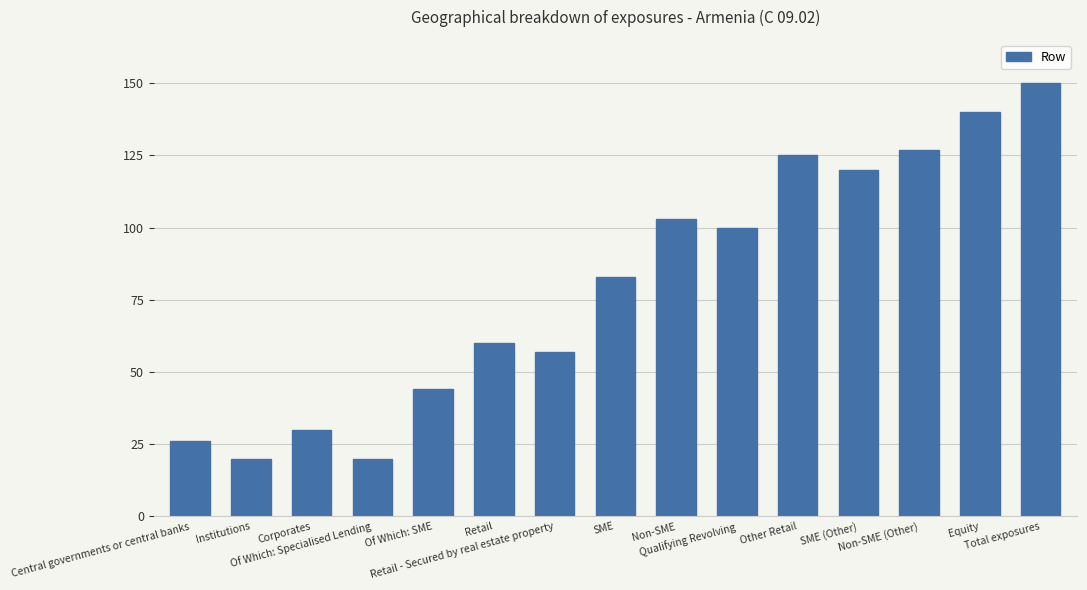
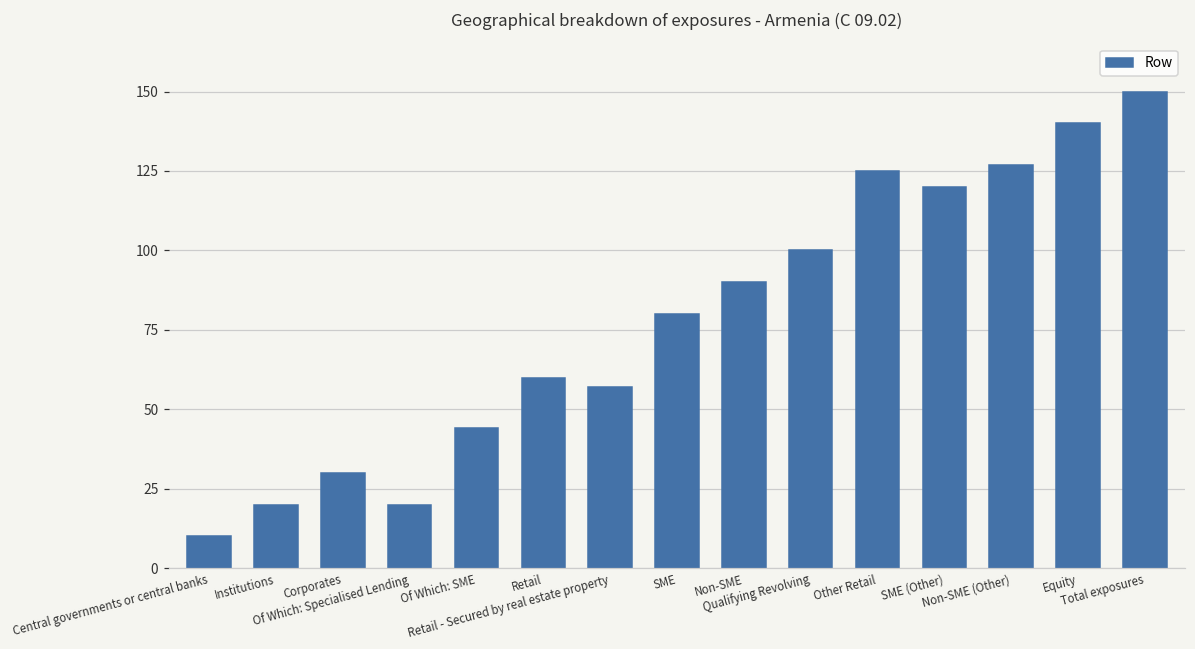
  {
-   "Central governments or central banks": 26,
+   "Central governments or central banks": 10,
    "Institutions": 20,
    "Corporates": 30,
    "Of Which: Specialised Lending": 20,
    "Of Which: SME": 44,
    "Retail": 60,
    "Retail - Secured by real estate property": 57,
-   "SME": 83,
-   "Non-SME": 103,
+   "SME": 80,
+   "Non-SME": 90,
    "Qualifying Revolving": 100,
    "Other Retail": 125,
    "SME (Other)": 120,
    "Non-SME (Other)": 127,
    "Equity": 140,
    "Total exposures": 150
  }
